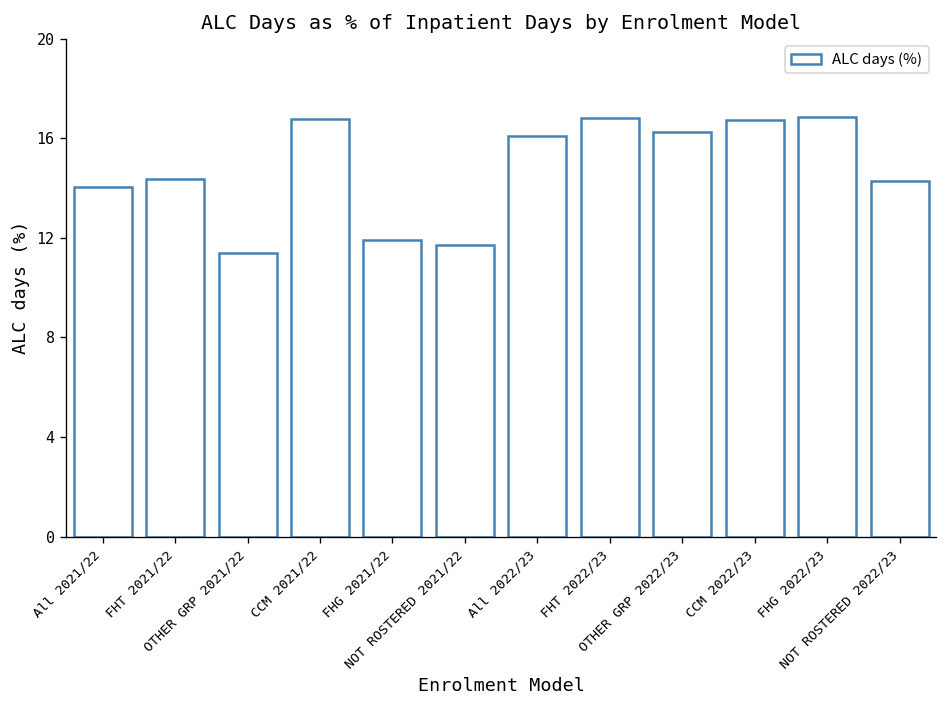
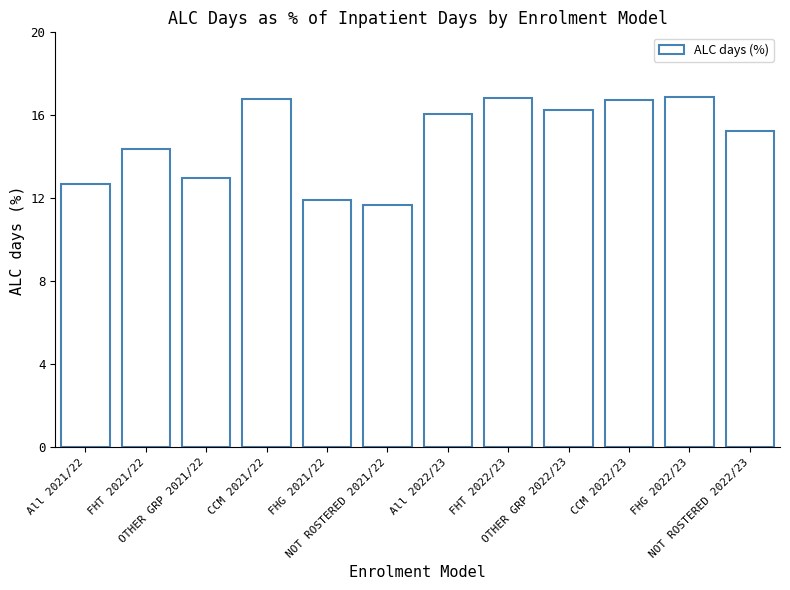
  {
-   "All 2021/22": 14.0,
+   "All 2021/22": 12.7,
    "FHT 2021/22": 14.4,
-   "OTHER GRP 2021/22": 11.4,
+   "OTHER GRP 2021/22": 13.0,
    "CCM 2021/22": 16.8,
    "FHG 2021/22": 11.9,
    "NOT ROSTERED 2021/22": 11.7,
    "All 2022/23": 16.1,
    "FHT 2022/23": 16.8,
    "OTHER GRP 2022/23": 16.2,
    "CCM 2022/23": 16.8,
    "FHG 2022/23": 16.9,
-   "NOT ROSTERED 2022/23": 14.3
+   "NOT ROSTERED 2022/23": 15.2
  }
